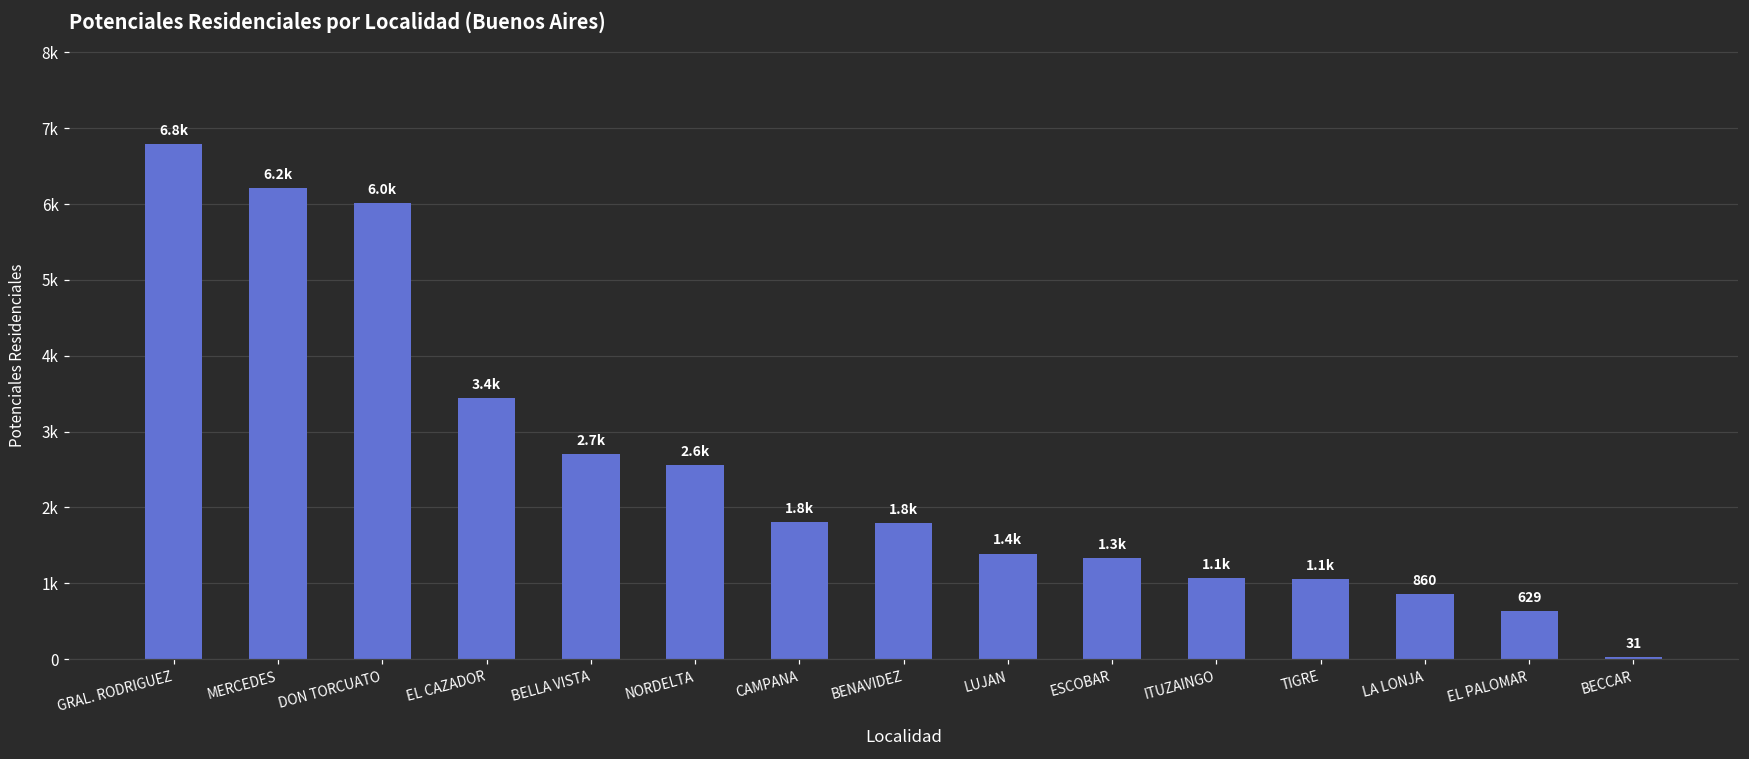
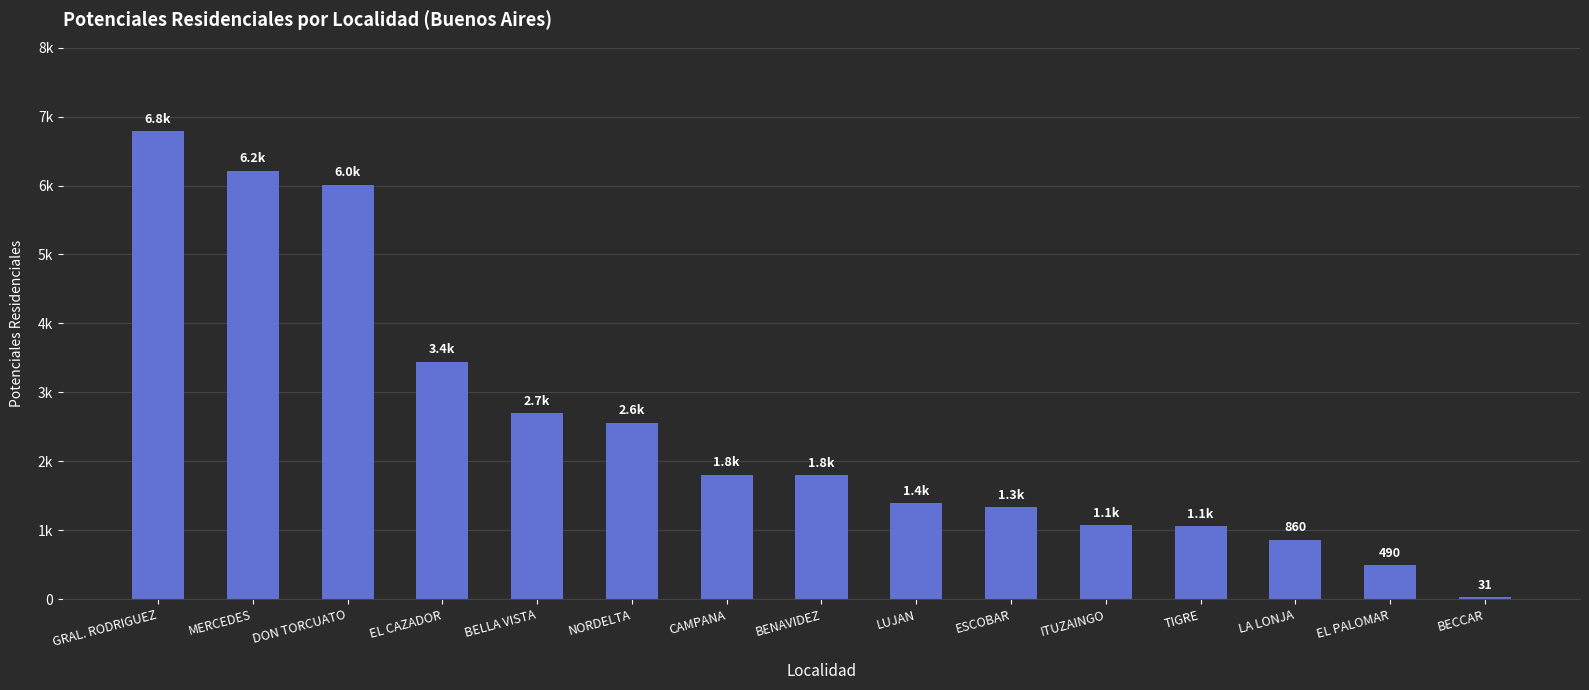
  {
    "GRAL. RODRIGUEZ": "6.8k",
    "MERCEDES": "6.2k",
    "DON TORCUATO": "6.0k",
    "EL CAZADOR": "3.4k",
    "BELLA VISTA": "2.7k",
    "NORDELTA": "2.6k",
    "CAMPANA": "1.8k",
    "BENAVIDEZ": "1.8k",
    "LUJAN": "1.4k",
    "ESCOBAR": "1.3k",
    "ITUZAINGO": "1.1k",
    "TIGRE": "1.1k",
    "LA LONJA": "860",
-   "EL PALOMAR": "629",
+   "EL PALOMAR": "490",
    "BECCAR": "31"
  }
